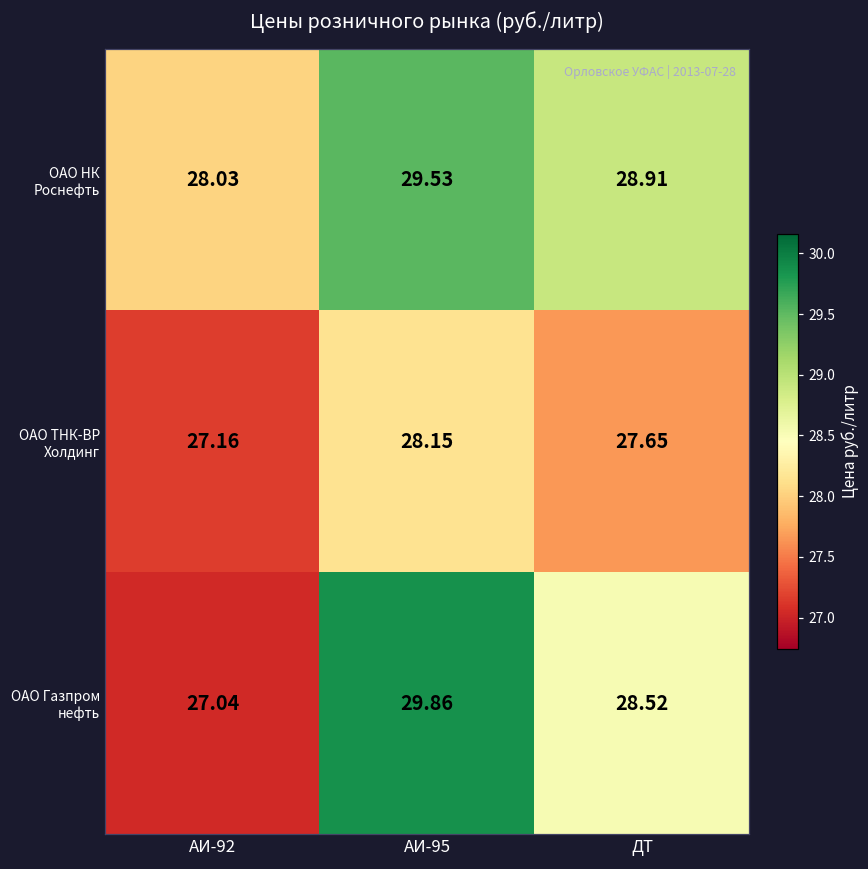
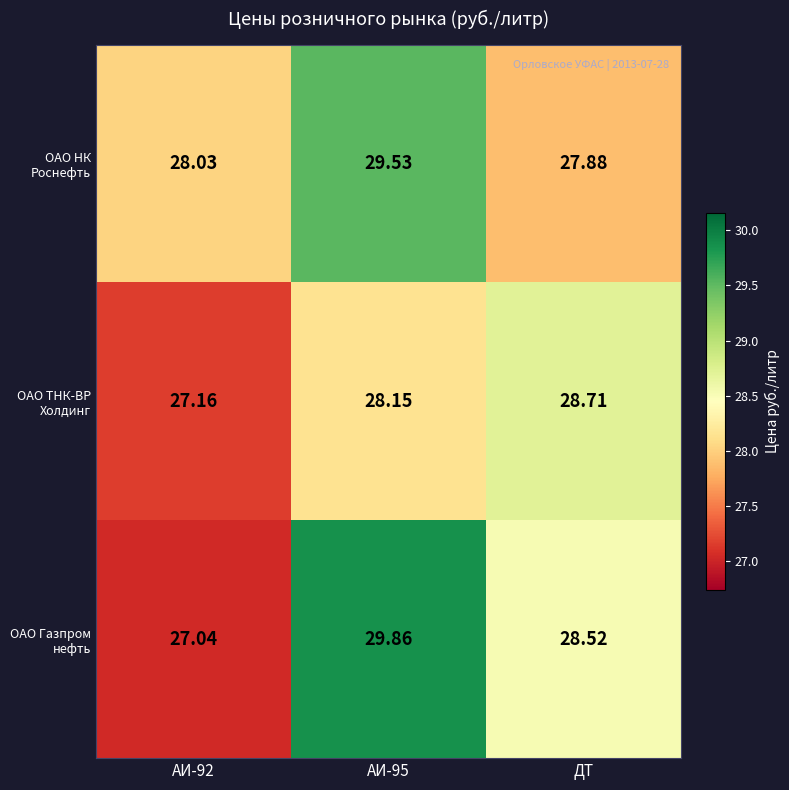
  {
    "ОАО НК Роснефть": {
      "АИ-92": 28.03,
      "АИ-95": 29.53,
-     "ДТ": 28.91
+     "ДТ": 27.88
    },
    "ОАО ТНК-ВР Холдинг": {
      "АИ-92": 27.16,
      "АИ-95": 28.15,
-     "ДТ": 27.65
+     "ДТ": 28.71
    },
    "ОАО Газпром нефть": {
      "АИ-92": 27.04,
      "АИ-95": 29.86,
      "ДТ": 28.52
    }
  }
